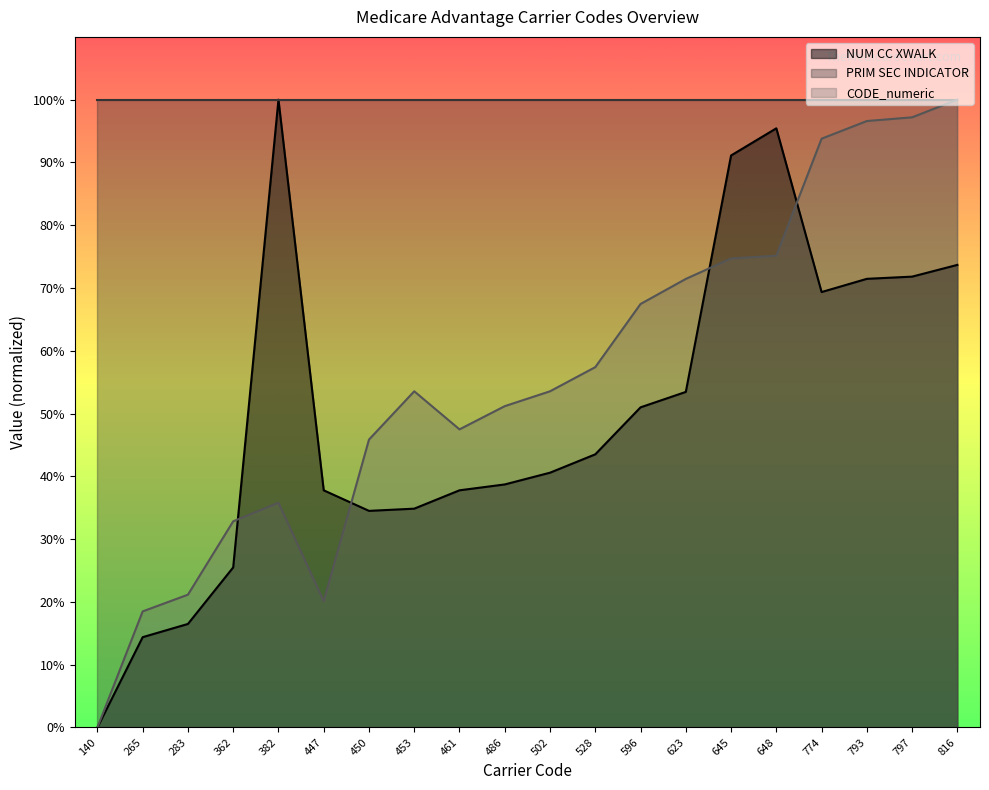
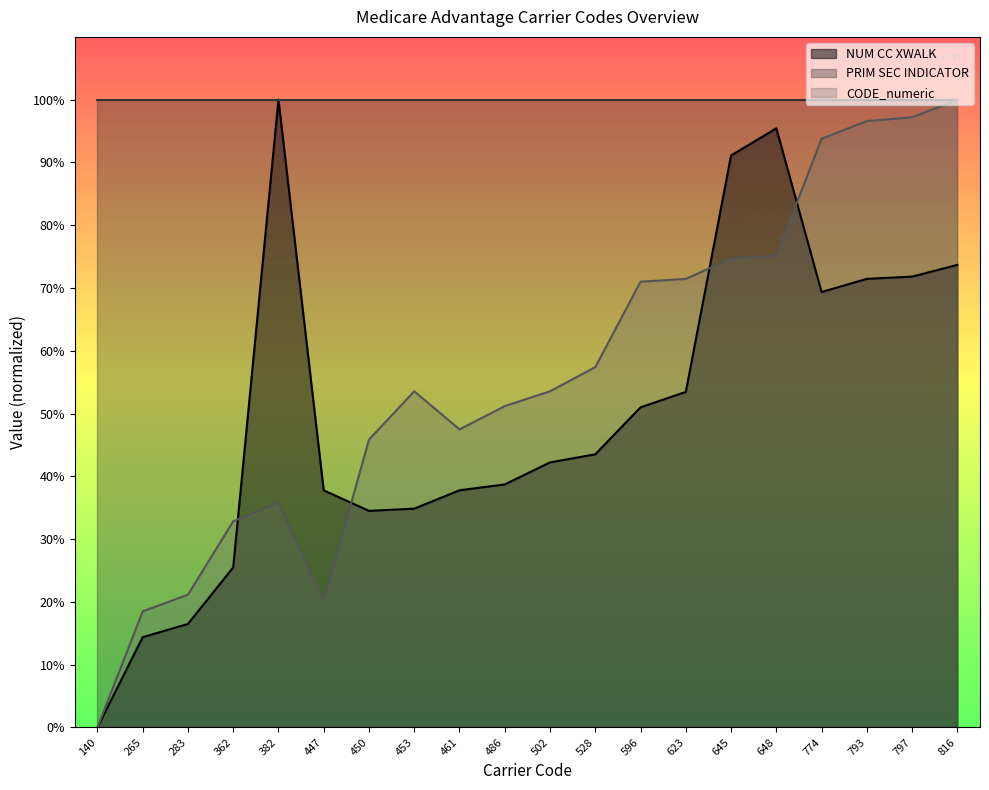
  {
    "NUM CC XWALK": {
      "265": "14%",
      "283": "16%",
      "362": "25%",
      "447": "38%",
      "450": "35%",
      "453": "35%",
      "461": "38%",
      "486": "39%",
-     "502": "41%",
+     "502": "42%",
      "528": "44%",
      "596": "51%",
      "623": "53%",
      "645": "91%",
      "648": "95%",
      "774": "69%",
      "793": "71%",
      "797": "72%",
      "816": "74%"
    },
    "PRIM SEC INDICATOR": {
      "140": "100%",
      "265": "100%",
      "283": "100%",
      "362": "100%",
      "447": "100%",
      "450": "100%",
      "453": "100%",
      "461": "100%",
      "486": "100%",
      "502": "100%",
      "528": "100%",
      "596": "100%",
      "623": "100%",
      "645": "100%",
      "648": "100%"
    },
    "CODE_numeric": {
      "265": "18%",
      "283": "21%",
      "362": "33%",
      "382": "36%",
      "447": "20%",
      "450": "46%",
      "453": "54%",
      "461": "47%",
      "486": "51%",
      "502": "54%",
      "528": "57%",
-     "596": "67%",
+     "596": "71%",
      "623": "71%",
      "645": "75%",
      "648": "75%",
      "774": "94%",
      "793": "97%",
      "797": "97%"
    }
  }
